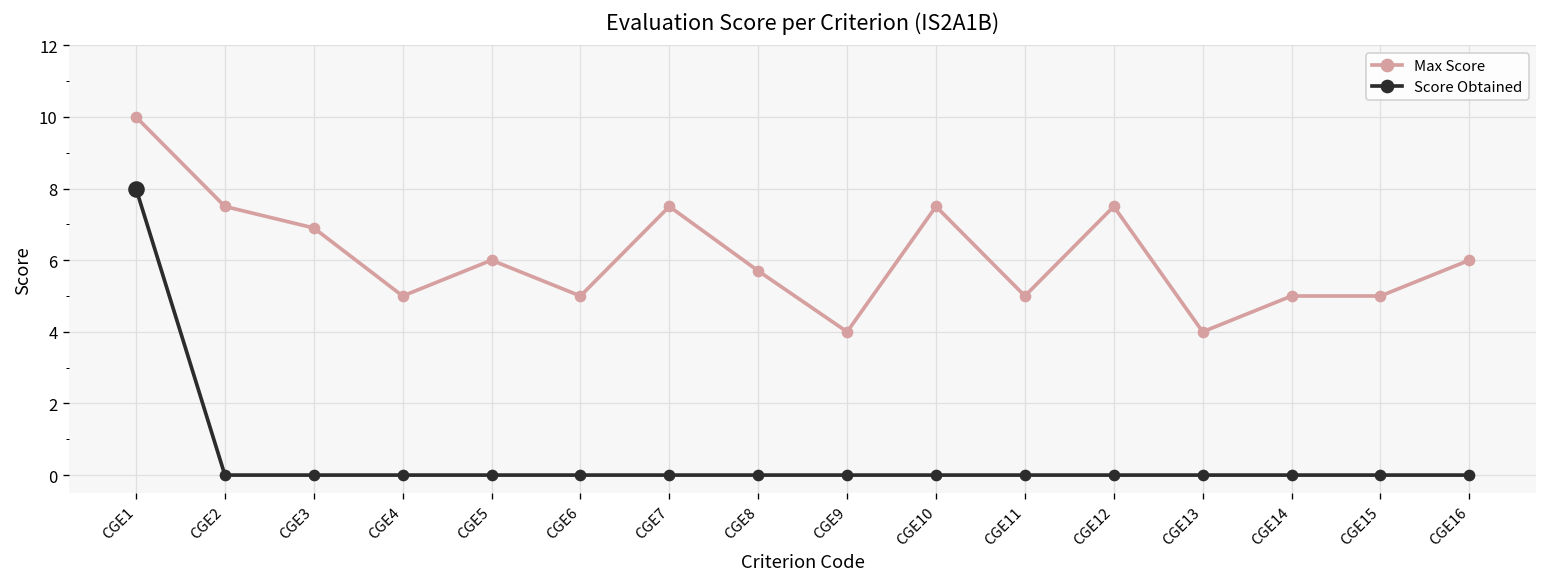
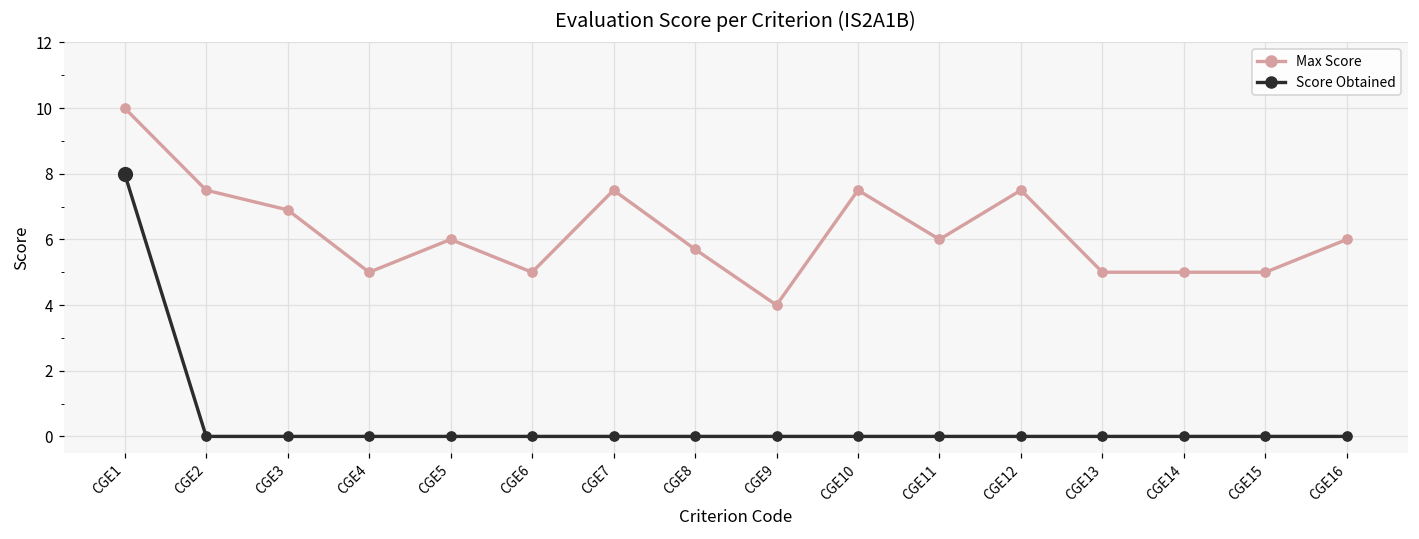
  {
    "Max Score": {
      "CGE1": 10,
      "CGE2": 7.5,
      "CGE3": 6.9,
      "CGE4": 5,
      "CGE5": 6,
      "CGE6": 5,
      "CGE7": 7.5,
      "CGE8": 5.7,
      "CGE9": 4,
      "CGE10": 7.5,
-     "CGE11": 5,
+     "CGE11": 6,
      "CGE12": 7.5,
-     "CGE13": 4,
+     "CGE13": 5,
      "CGE14": 5,
      "CGE15": 5,
      "CGE16": 6
    }
  }
